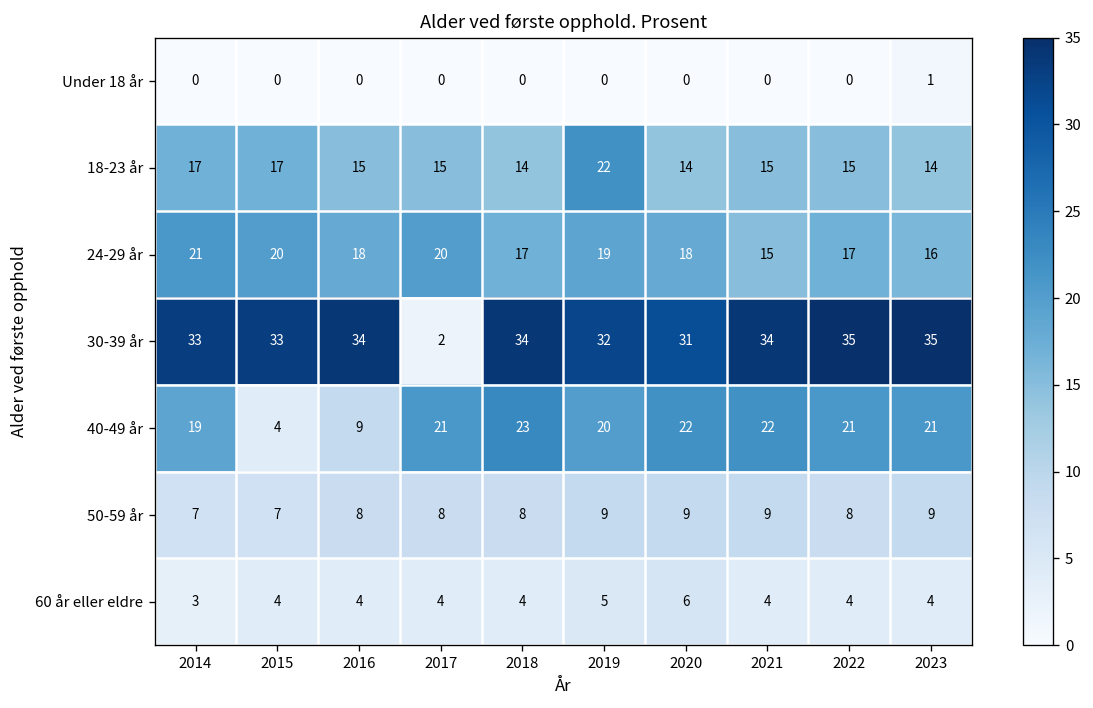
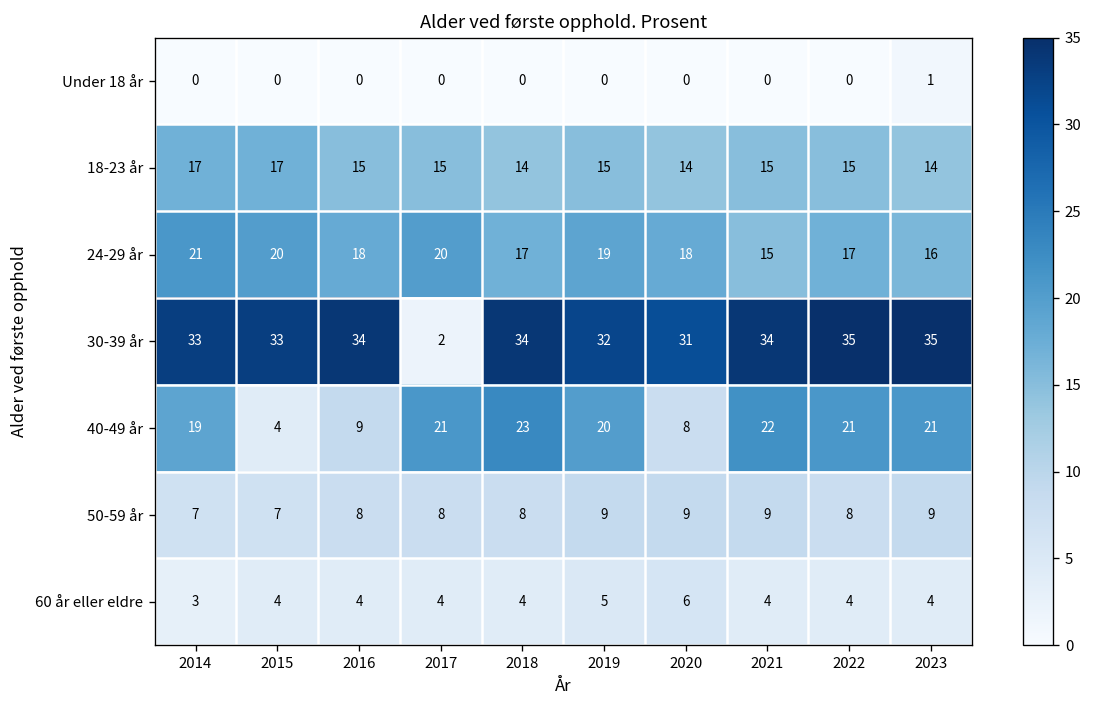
  {
    "Under 18 år": {
      "2014": 0,
      "2015": 0,
      "2016": 0,
      "2017": 0,
      "2018": 0,
      "2019": 0,
      "2020": 0,
      "2021": 0,
      "2022": 0,
      "2023": 1
    },
    "18-23 år": {
      "2014": 17,
      "2015": 17,
      "2016": 15,
      "2017": 15,
      "2018": 14,
-     "2019": 22,
+     "2019": 15,
      "2020": 14,
      "2021": 15,
      "2022": 15,
      "2023": 14
    },
    "24-29 år": {
      "2014": 21,
      "2015": 20,
      "2016": 18,
      "2017": 20,
      "2018": 17,
      "2019": 19,
      "2020": 18,
      "2021": 15,
      "2022": 17,
      "2023": 16
    },
    "30-39 år": {
      "2014": 33,
      "2015": 33,
      "2016": 34,
      "2017": 2,
      "2018": 34,
      "2019": 32,
      "2020": 31,
      "2021": 34,
      "2022": 35,
      "2023": 35
    },
    "40-49 år": {
      "2014": 19,
      "2015": 4,
      "2016": 9,
      "2017": 21,
      "2018": 23,
      "2019": 20,
-     "2020": 22,
+     "2020": 8,
      "2021": 22,
      "2022": 21,
      "2023": 21
    },
    "50-59 år": {
      "2014": 7,
      "2015": 7,
      "2016": 8,
      "2017": 8,
      "2018": 8,
      "2019": 9,
      "2020": 9,
      "2021": 9,
      "2022": 8,
      "2023": 9
    },
    "60 år eller eldre": {
      "2014": 3,
      "2015": 4,
      "2016": 4,
      "2017": 4,
      "2018": 4,
      "2019": 5,
      "2020": 6,
      "2021": 4,
      "2022": 4,
      "2023": 4
    }
  }
